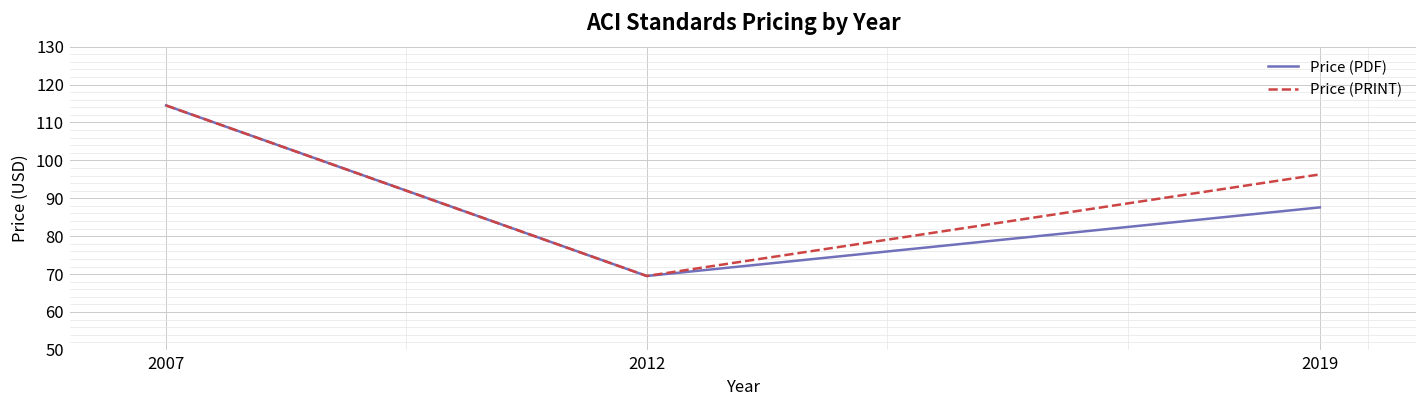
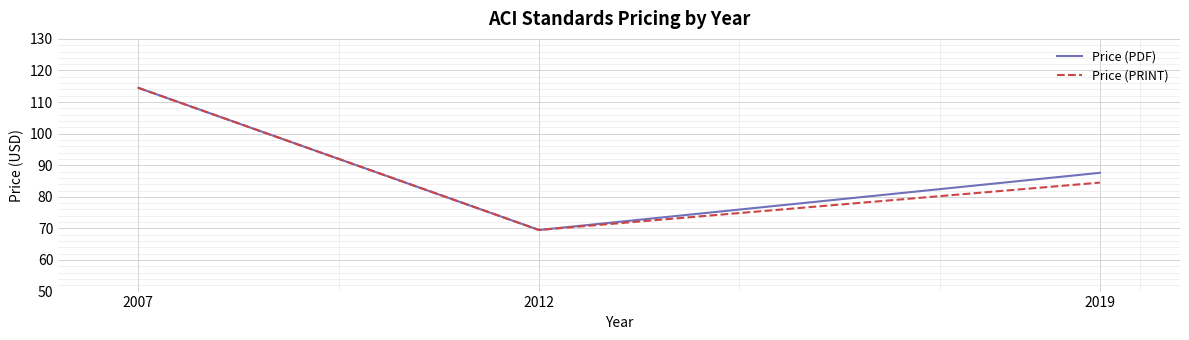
  {
    "Price (PDF)": {
      "2019": 88
    },
    "Price (PRINT)": {
-     "2019": 96
+     "2019": 85
    }
  }
